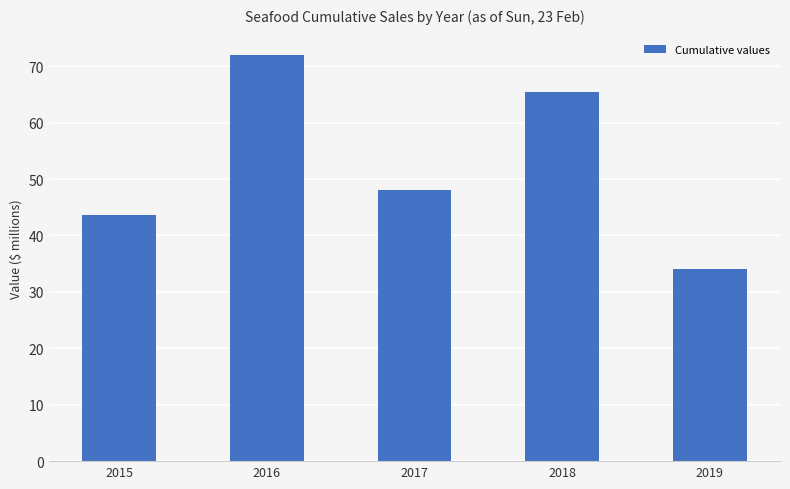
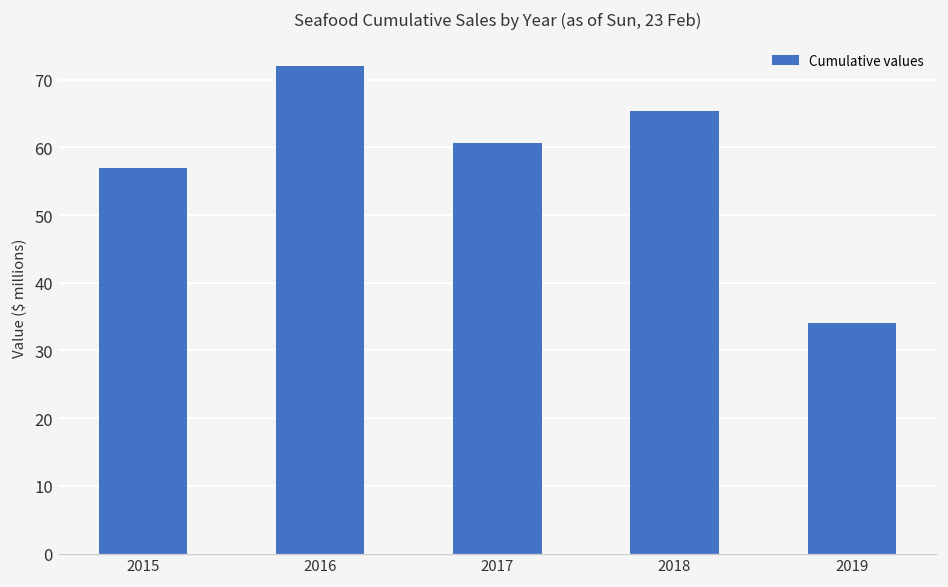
  {
-   "2015": 44,
+   "2015": 57,
    "2016": 72,
-   "2017": 48,
+   "2017": 61,
    "2018": 65,
    "2019": 34
  }
